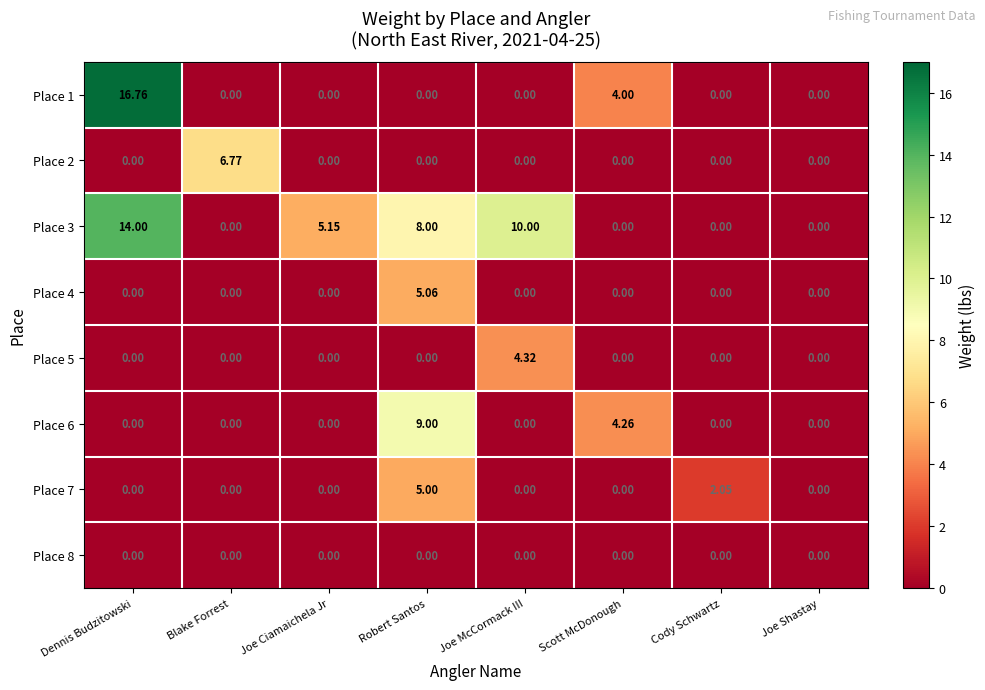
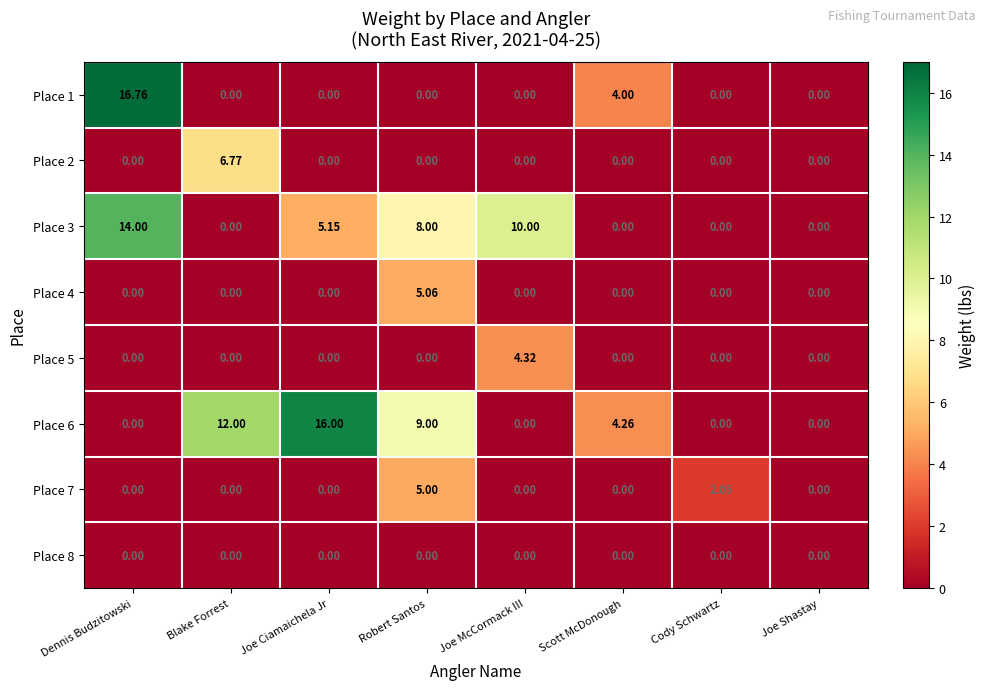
  {
    "Place 1": {
      "Dennis Budzitowski": 16.76,
      "Blake Forrest": 0.00,
      "Joe Ciamaichela Jr": 0.00,
      "Robert Santos": 0.00,
      "Joe McCormack III": 0.00,
      "Scott McDonough": 4.00,
      "Cody Schwartz": 0.00,
      "Joe Shastay": 0.00
    },
    "Place 2": {
      "Dennis Budzitowski": 0.00,
      "Blake Forrest": 6.77,
      "Joe Ciamaichela Jr": 0.00,
      "Robert Santos": 0.00,
      "Joe McCormack III": 0.00,
      "Scott McDonough": 0.00,
      "Cody Schwartz": 0.00,
      "Joe Shastay": 0.00
    },
    "Place 3": {
      "Dennis Budzitowski": 14.00,
      "Blake Forrest": 0.00,
      "Joe Ciamaichela Jr": 5.15,
      "Robert Santos": 8.00,
      "Joe McCormack III": 10.00,
      "Scott McDonough": 0.00,
      "Cody Schwartz": 0.00,
      "Joe Shastay": 0.00
    },
    "Place 4": {
      "Dennis Budzitowski": 0.00,
      "Blake Forrest": 0.00,
      "Joe Ciamaichela Jr": 0.00,
      "Robert Santos": 5.06,
      "Joe McCormack III": 0.00,
      "Scott McDonough": 0.00,
      "Cody Schwartz": 0.00,
      "Joe Shastay": 0.00
    },
    "Place 5": {
      "Dennis Budzitowski": 0.00,
      "Blake Forrest": 0.00,
      "Joe Ciamaichela Jr": 0.00,
      "Robert Santos": 0.00,
      "Joe McCormack III": 4.32,
      "Scott McDonough": 0.00,
      "Cody Schwartz": 0.00,
      "Joe Shastay": 0.00
    },
    "Place 6": {
      "Dennis Budzitowski": 0.00,
-     "Blake Forrest": 0.00,
-     "Joe Ciamaichela Jr": 0.00,
+     "Blake Forrest": 12.00,
+     "Joe Ciamaichela Jr": 16.00,
      "Robert Santos": 9.00,
      "Joe McCormack III": 0.00,
      "Scott McDonough": 4.26,
      "Cody Schwartz": 0.00,
      "Joe Shastay": 0.00
    },
    "Place 7": {
      "Dennis Budzitowski": 0.00,
      "Blake Forrest": 0.00,
      "Joe Ciamaichela Jr": 0.00,
      "Robert Santos": 5.00,
      "Joe McCormack III": 0.00,
      "Scott McDonough": 0.00,
      "Cody Schwartz": 2.05,
      "Joe Shastay": 0.00
    },
    "Place 8": {
      "Dennis Budzitowski": 0.00,
      "Blake Forrest": 0.00,
      "Joe Ciamaichela Jr": 0.00,
      "Robert Santos": 0.00,
      "Joe McCormack III": 0.00,
      "Scott McDonough": 0.00,
      "Cody Schwartz": 0.00,
      "Joe Shastay": 0.00
    }
  }
